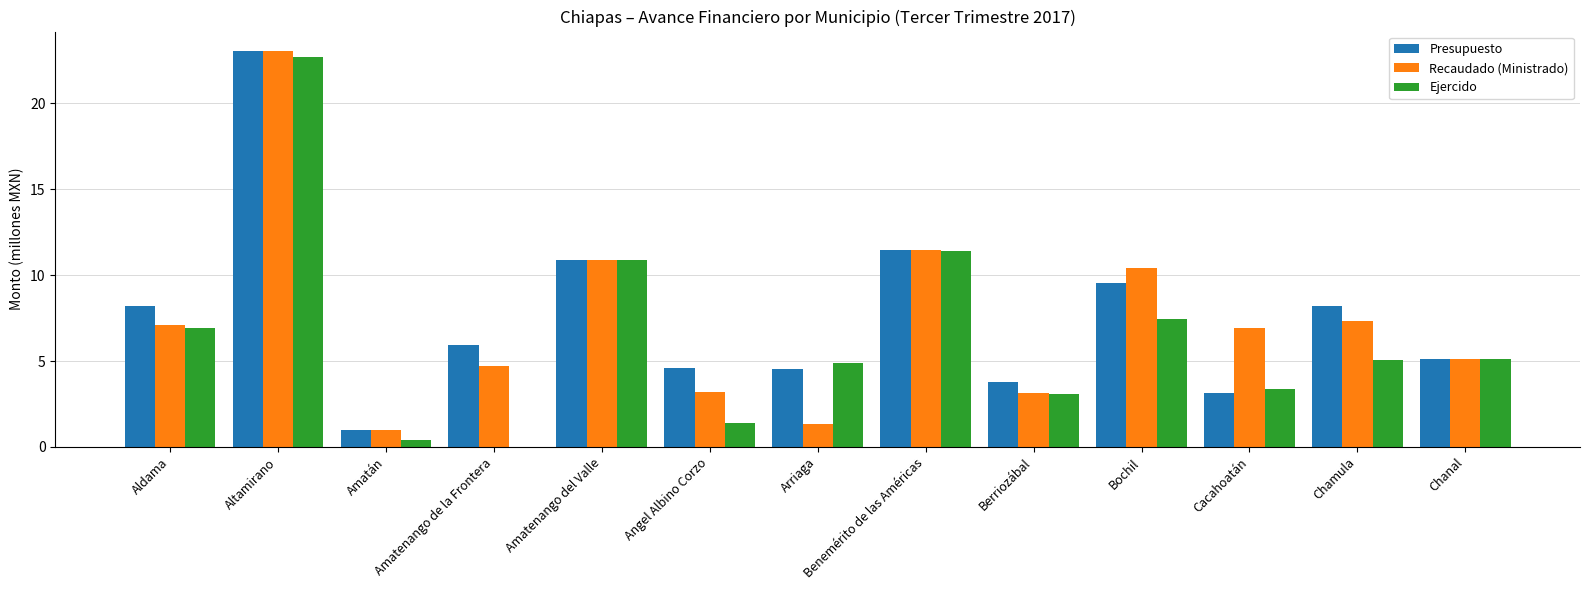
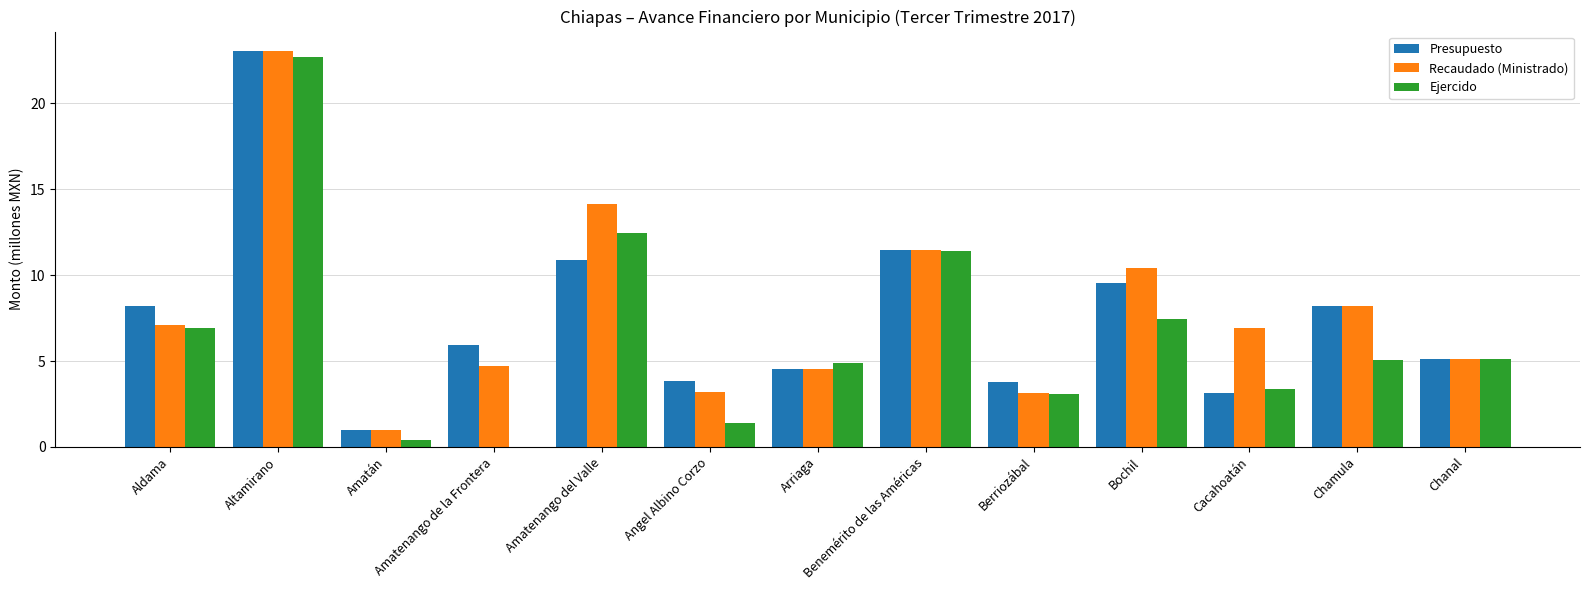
  {
    "Presupuesto": {
      "Aldama": 8.2,
      "Altamirano": 23.0,
      "Amatán": 1.0,
      "Amatenango de la Frontera": 5.9,
      "Amatenango del Valle": 10.9,
-     "Angel Albino Corzo": 4.6,
+     "Angel Albino Corzo": 3.9,
      "Arriaga": 4.5,
      "Benemérito de las Américas": 11.4,
      "Berriozábal": 3.8,
      "Bochil": 9.5,
      "Cacahoatán": 3.2,
      "Chamula": 8.2,
      "Chanal": 5.1
    },
    "Recaudado (Ministrado)": {
      "Aldama": 7.1,
      "Altamirano": 23.0,
      "Amatán": 1.0,
      "Amatenango de la Frontera": 4.7,
-     "Amatenango del Valle": 10.9,
+     "Amatenango del Valle": 14.1,
      "Angel Albino Corzo": 3.2,
-     "Arriaga": 1.3,
+     "Arriaga": 4.5,
      "Benemérito de las Américas": 11.4,
      "Berriozábal": 3.1,
      "Bochil": 10.4,
      "Cacahoatán": 6.9,
-     "Chamula": 7.3,
+     "Chamula": 8.2,
      "Chanal": 5.1
    },
    "Ejercido": {
      "Aldama": 6.9,
      "Altamirano": 22.7,
      "Amatán": 0.4,
      "Amatenango de la Frontera": 0.0,
-     "Amatenango del Valle": 10.9,
+     "Amatenango del Valle": 12.4,
      "Angel Albino Corzo": 1.4,
      "Arriaga": 4.9,
      "Benemérito de las Américas": 11.4,
      "Berriozábal": 3.1,
      "Bochil": 7.5,
      "Cacahoatán": 3.4,
      "Chamula": 5.1,
      "Chanal": 5.1
    }
  }
